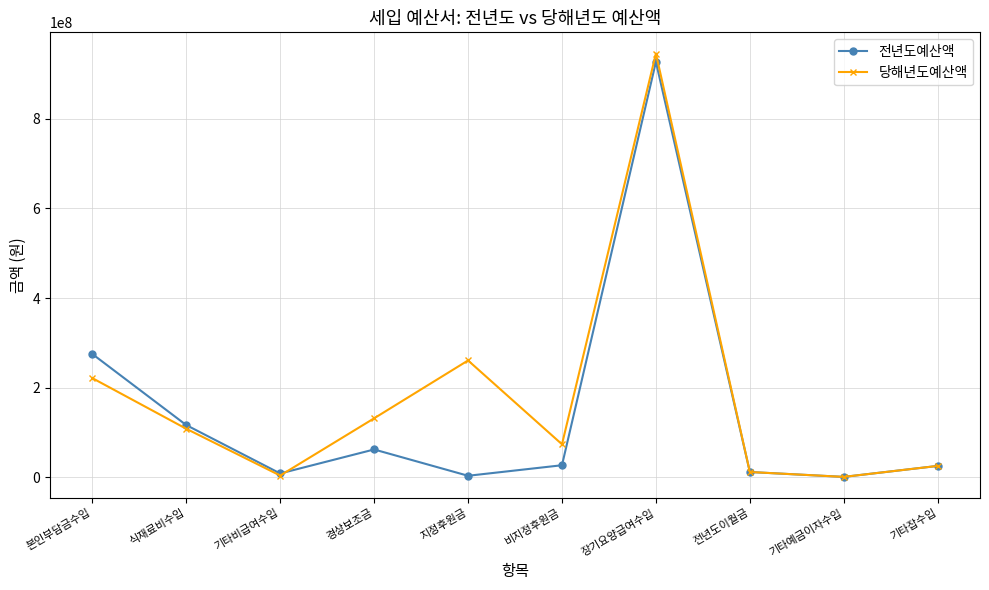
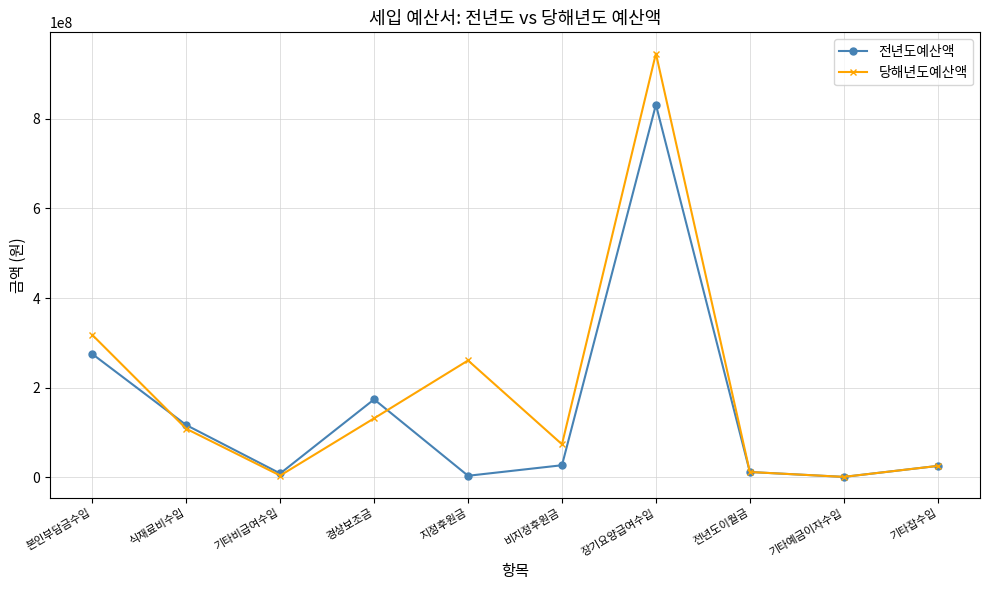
  {
    "전년도예산액": {
      "본인부담금수입": 280000000,
      "식재료비수입": 120000000,
-     "경상보조금": 60000000,
+     "경상보조금": 170000000,
      "지정후원금": 0,
      "비지정후원금": 30000000,
-     "장기요양급여수입": 930000000
+     "장기요양급여수입": 830000000
    },
    "당해년도예산액": {
-     "본인부담금수입": 220000000,
+     "본인부담금수입": 320000000,
      "식재료비수입": 110000000,
      "경상보조금": 130000000,
      "지정후원금": 260000000,
      "비지정후원금": 70000000,
      "장기요양급여수입": 950000000
    }
  }
